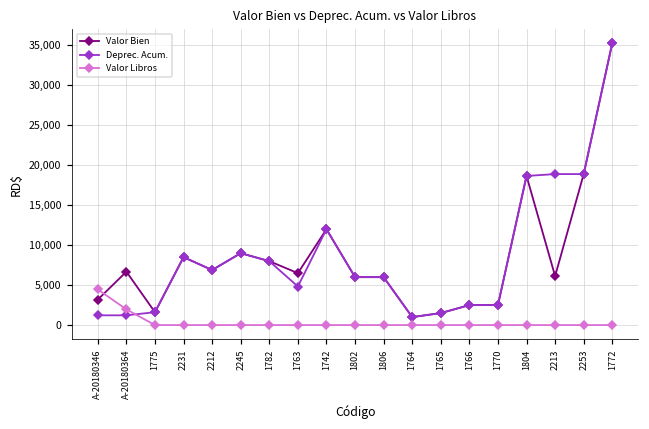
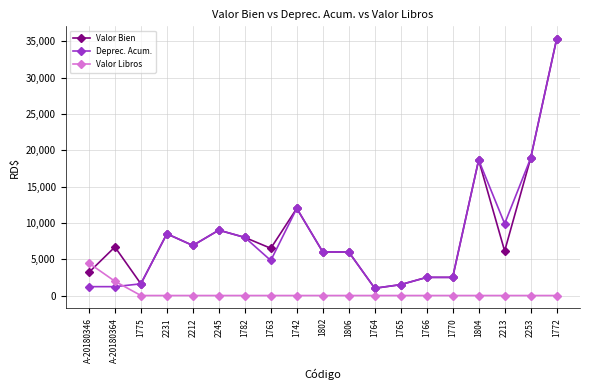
  {
    "Valor Bien": {
      "A-20180346": "3,000",
      "A-20180364": "7,000",
      "1763": "7,000",
      "2213": "6,000"
    },
    "Deprec. Acum.": {
      "A-20180346": "1,000",
      "A-20180364": "1,000",
      "1763": "5,000",
-     "2213": "19,000"
+     "2213": "10,000"
    },
    "Valor Libros": {
      "A-20180346": "4,000",
      "A-20180364": "2,000",
      "1775": "0",
      "2231": "0",
      "2212": "0",
      "2245": "0",
      "1782": "0",
      "1763": "0",
      "1742": "0",
      "1802": "0",
      "1806": "0",
      "1764": "0",
      "1765": "0",
      "1766": "0",
      "1770": "0",
      "1804": "0",
      "2213": "0",
      "2253": "0",
      "1772": "0"
    }
  }
